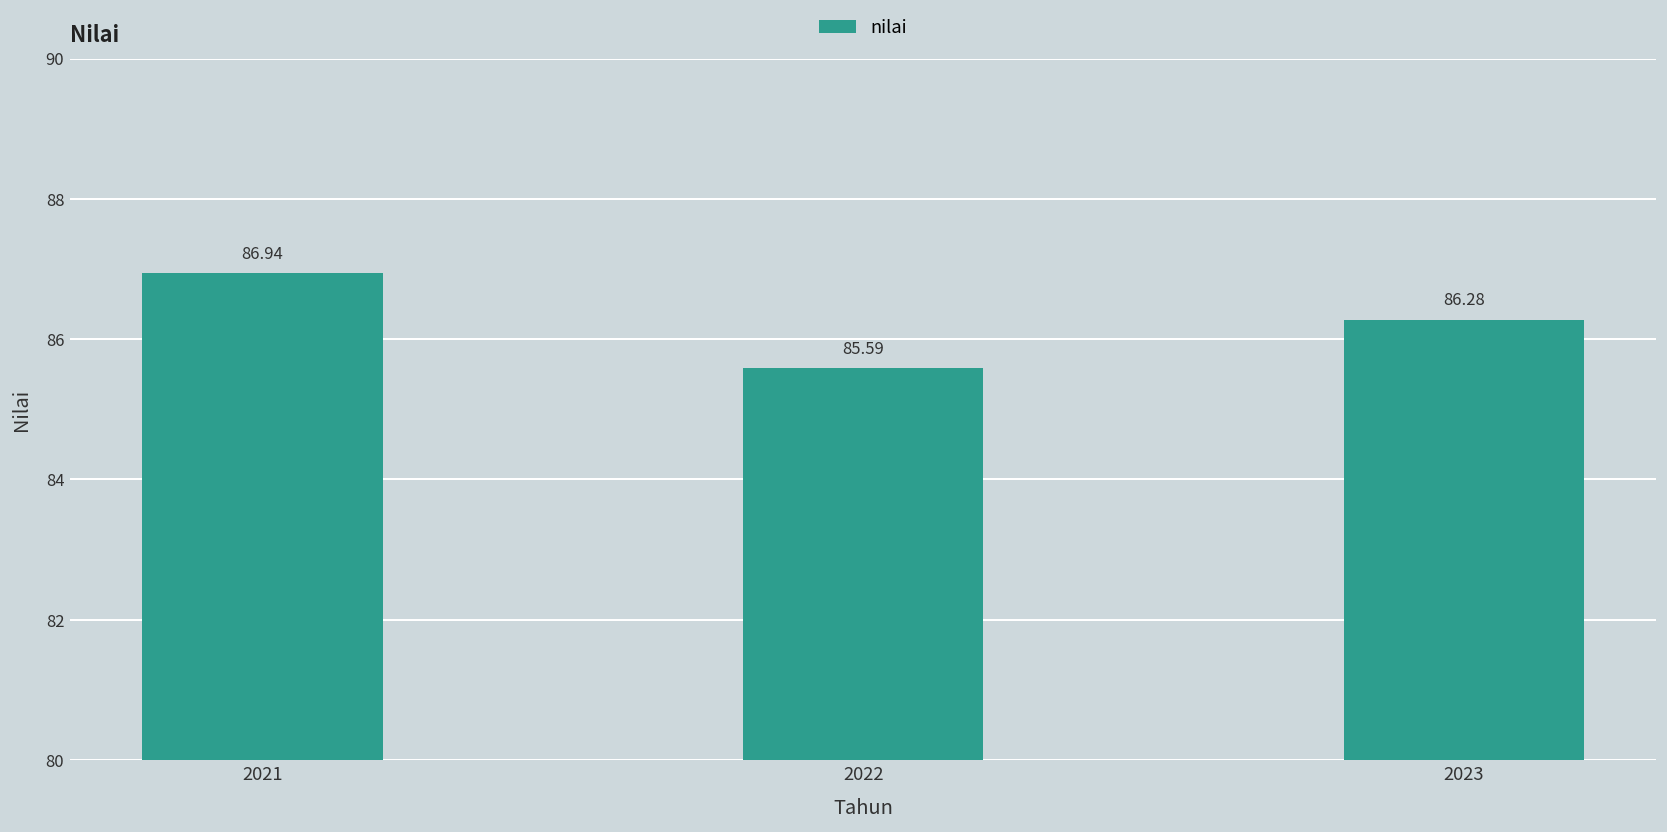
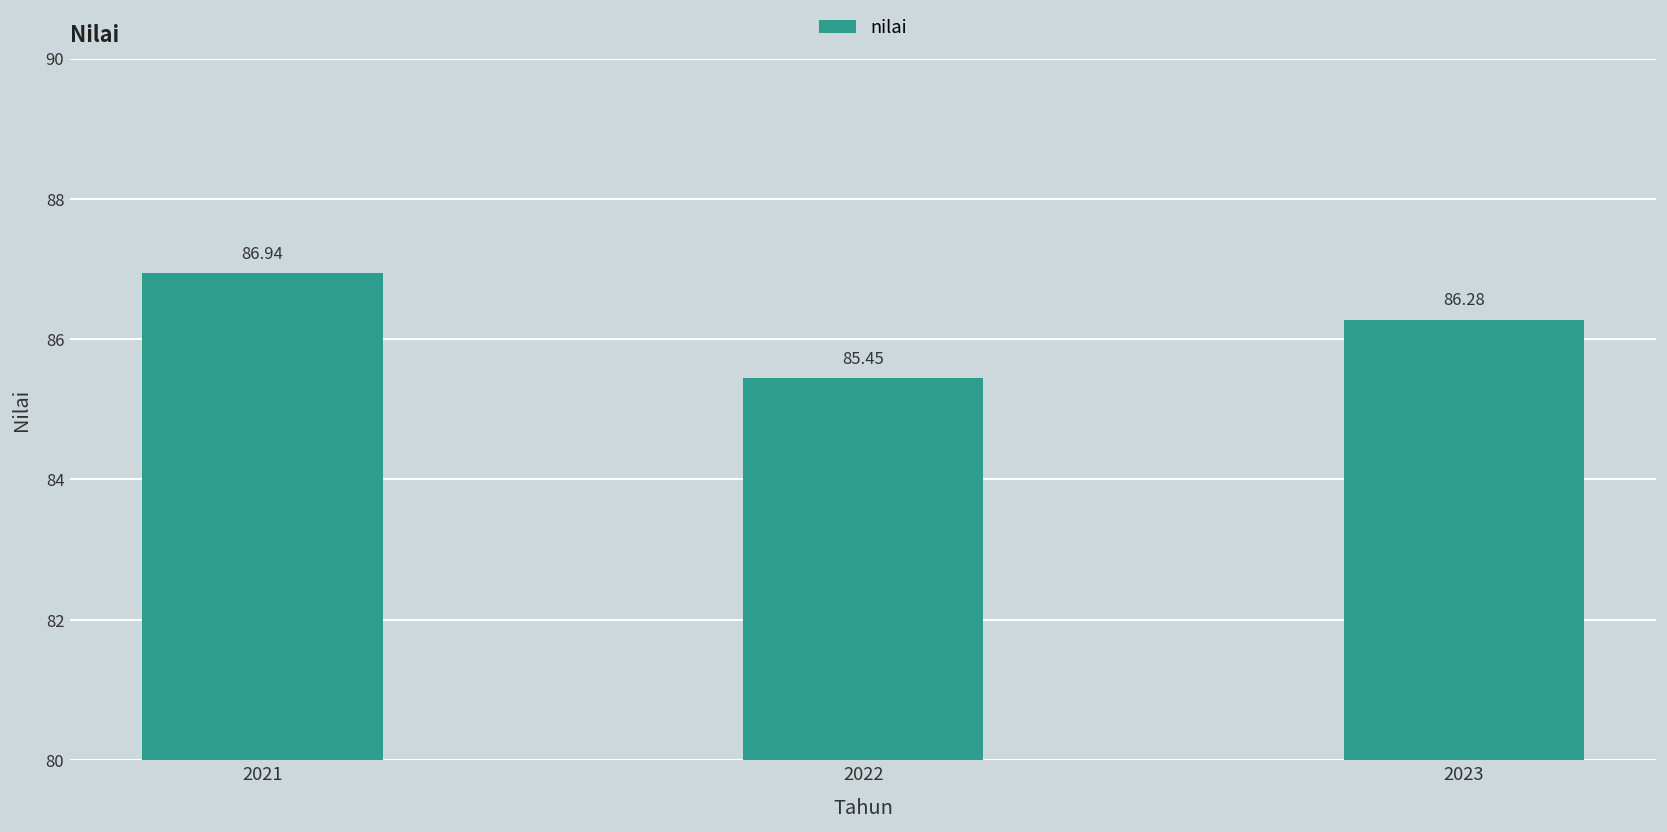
  {
    "2021": 86.94,
-   "2022": 85.59,
+   "2022": 85.45,
    "2023": 86.28
  }
